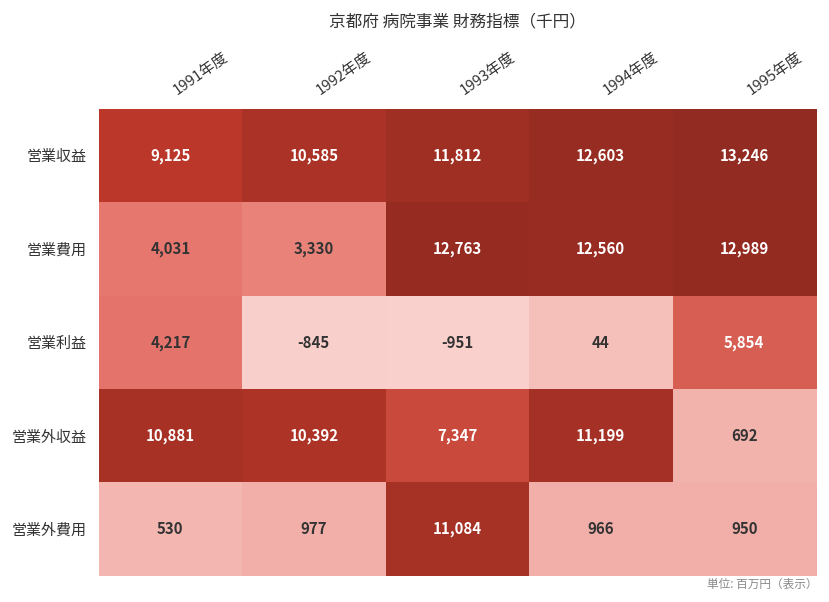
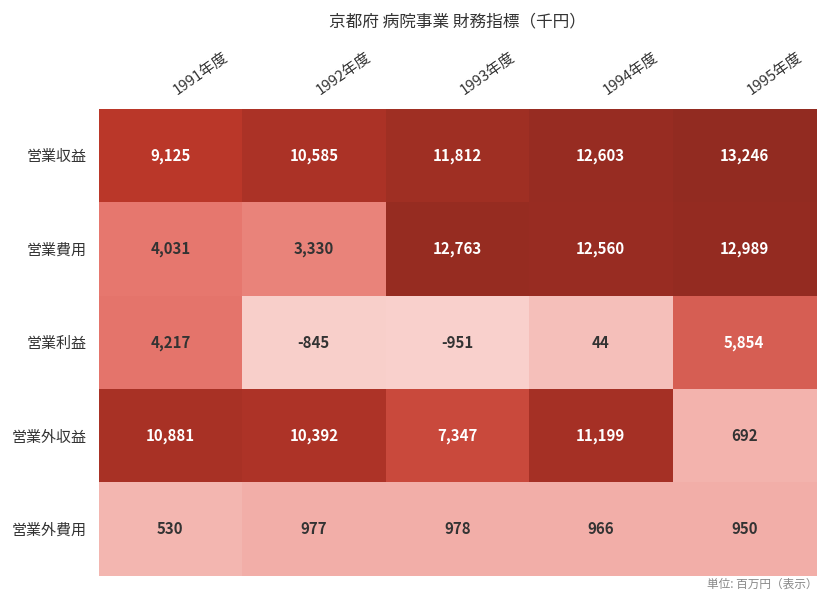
  {
    "営業収益": {
      "1991年度": "9,125",
      "1992年度": "10,585",
      "1993年度": "11,812",
      "1994年度": "12,603",
      "1995年度": "13,246"
    },
    "営業費用": {
      "1991年度": "4,031",
      "1992年度": "3,330",
      "1993年度": "12,763",
      "1994年度": "12,560",
      "1995年度": "12,989"
    },
    "営業利益": {
      "1991年度": "4,217",
      "1992年度": "-845",
      "1993年度": "-951",
      "1994年度": "44",
      "1995年度": "5,854"
    },
    "営業外収益": {
      "1991年度": "10,881",
      "1992年度": "10,392",
      "1993年度": "7,347",
      "1994年度": "11,199",
      "1995年度": "692"
    },
    "営業外費用": {
      "1991年度": "530",
      "1992年度": "977",
-     "1993年度": "11,084",
+     "1993年度": "978",
      "1994年度": "966",
      "1995年度": "950"
    }
  }
